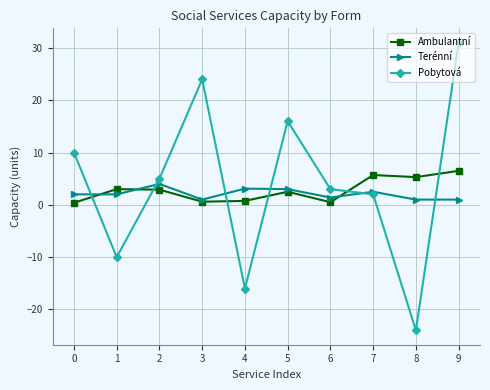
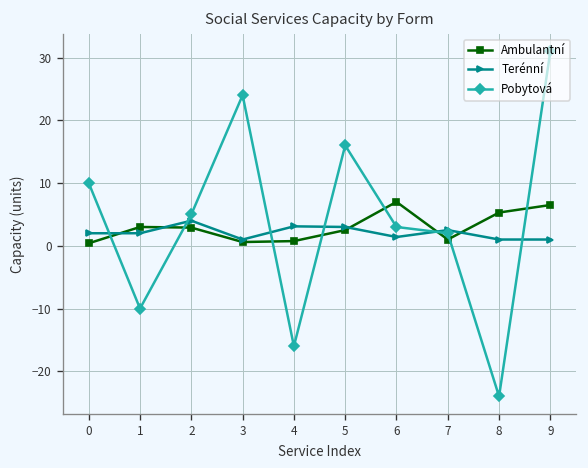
  {
    "Ambulantní": {
      "0": 0,
      "1": 3,
      "2": 3,
      "4": 1,
      "5": 3,
-     "6": 1,
-     "7": 6,
+     "6": 7,
+     "7": 1,
      "8": 5,
      "9": 7
    }
  }
